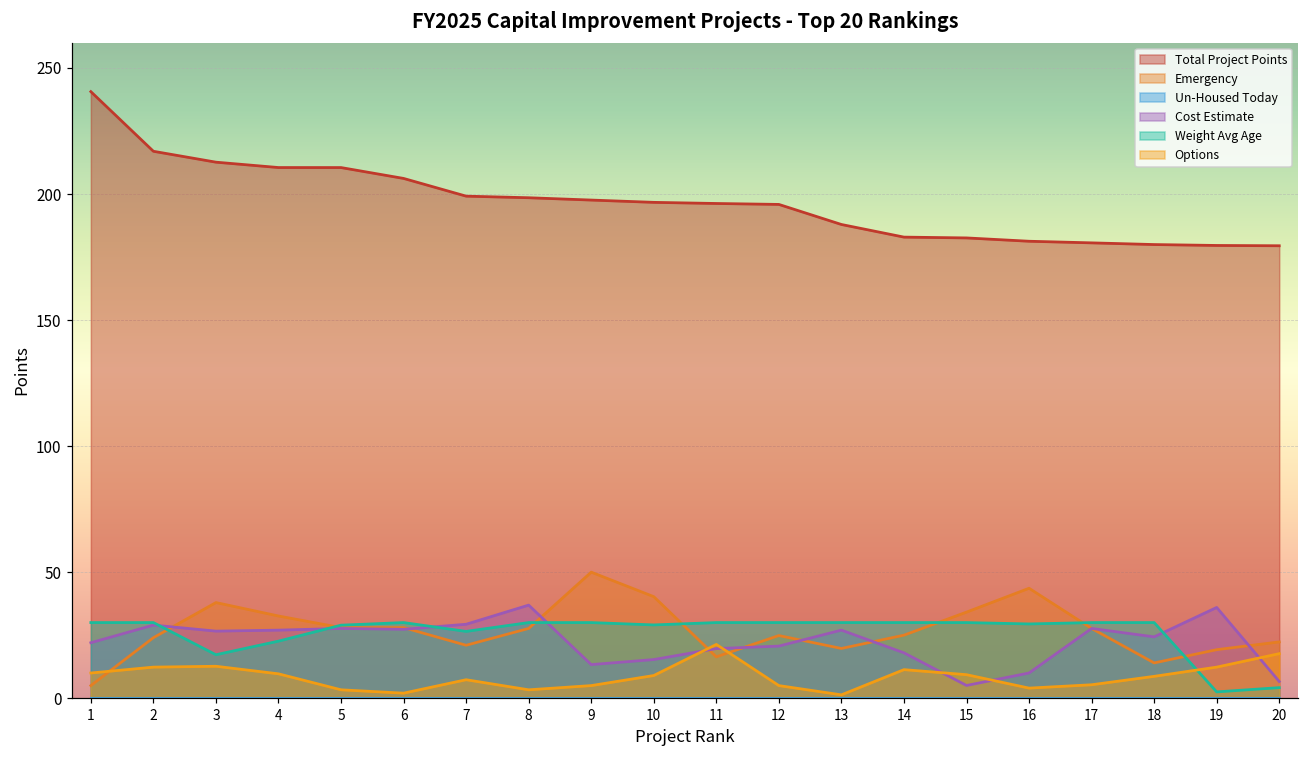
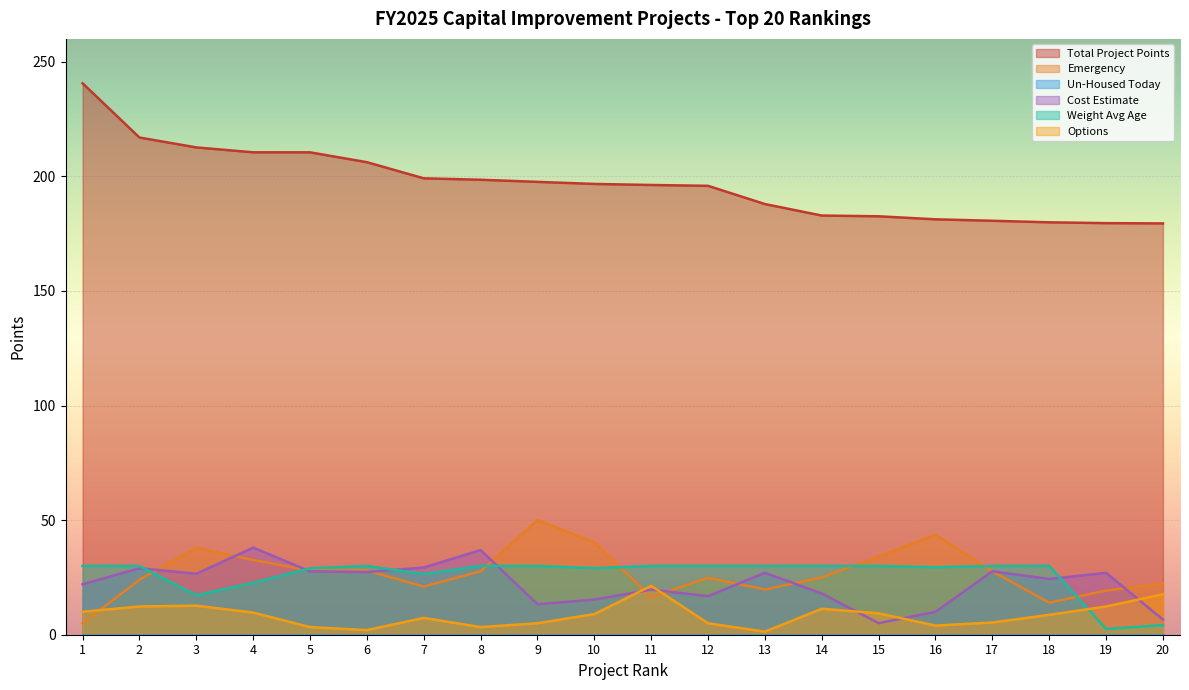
  {
    "Cost Estimate": {
      "1": 22,
      "3": 27,
-     "4": 27,
+     "4": 38,
      "7": 29,
      "8": 37,
      "9": 13,
      "10": 15,
      "11": 20,
-     "12": 21,
+     "12": 17,
      "13": 27,
      "14": 18,
      "15": 5,
      "16": 10,
      "18": 24,
-     "19": 36,
+     "19": 27,
      "20": 7
    }
  }
